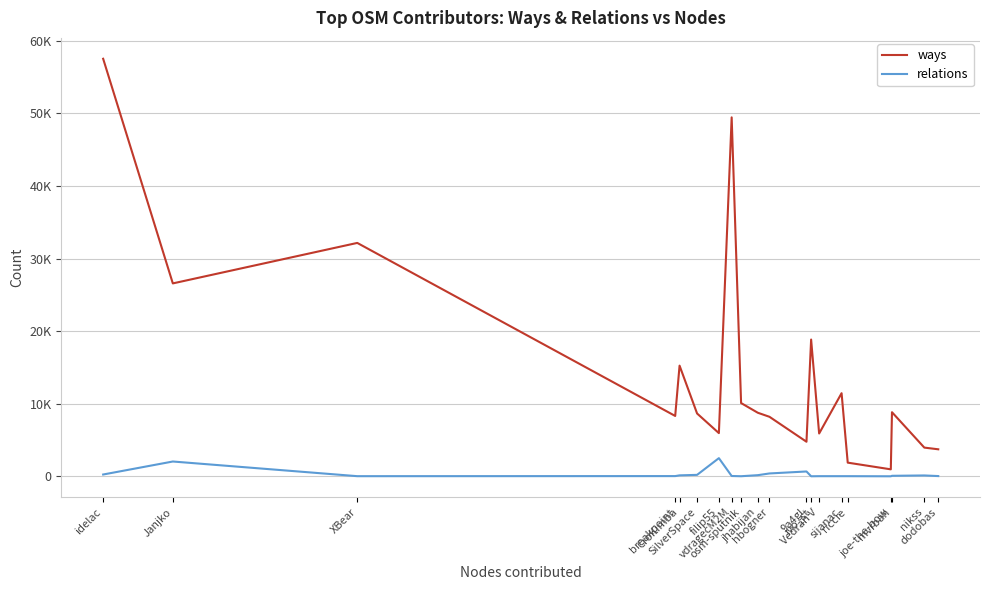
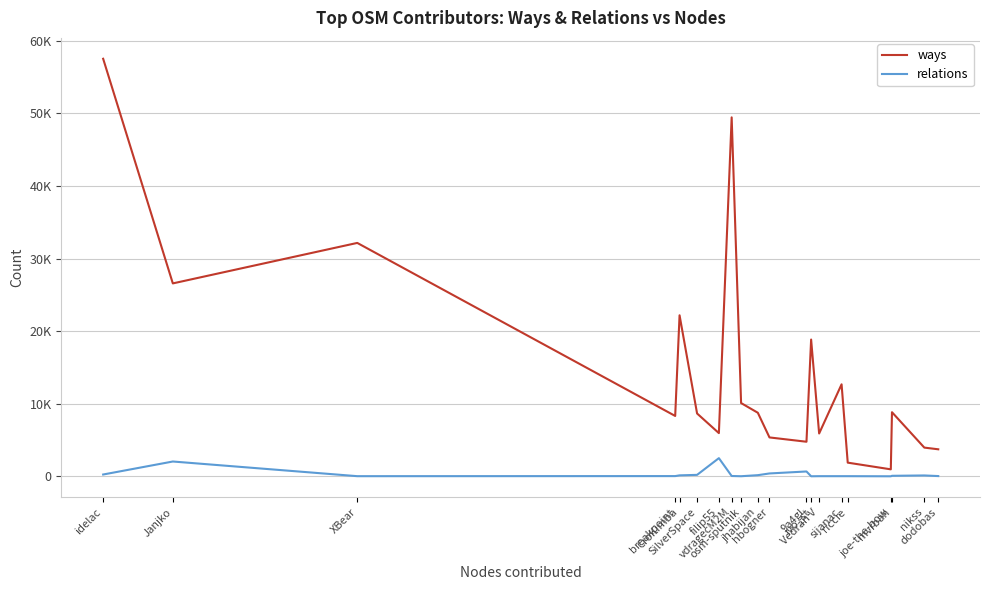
  {
    "ways": {
      "idelac": 58000,
      "Janjko": 27000,
      "XBear": 32000,
      "breakpoint": 8000,
-     "CroKimba": 15000,
+     "CroKimba": 22000,
      "SilverSpace": 9000,
      "filip55": 6000,
      "vdragecM2M": 49000,
      "osm-sputnik": 10000,
      "jhabijan": 9000,
-     "hbogner": 8000,
+     "hbogner": 5000,
      "9a4gl": 5000,
      "ivo_st": 19000,
      "Vedran V": 6000,
-     "sijanac": 11000,
+     "sijanac": 13000,
      "riccie": 2000,
      "joe-the-bow": 1000,
      "mvrban": 9000,
      "nikss": 4000,
      "dodobas": 4000
    },
    "relations": {
      "idelac": 0,
      "Janjko": 2000,
      "XBear": 0,
      "breakpoint": 0,
      "CroKimba": 0,
      "SilverSpace": 0,
      "filip55": 3000,
      "vdragecM2M": 0,
      "osm-sputnik": 0,
      "jhabijan": 0,
      "hbogner": 0,
      "9a4gl": 1000,
      "ivo_st": 0,
      "Vedran V": 0,
      "sijanac": 0,
      "riccie": 0,
      "joe-the-bow": 0,
      "mvrban": 0,
      "nikss": 0,
      "dodobas": 0
    }
  }
